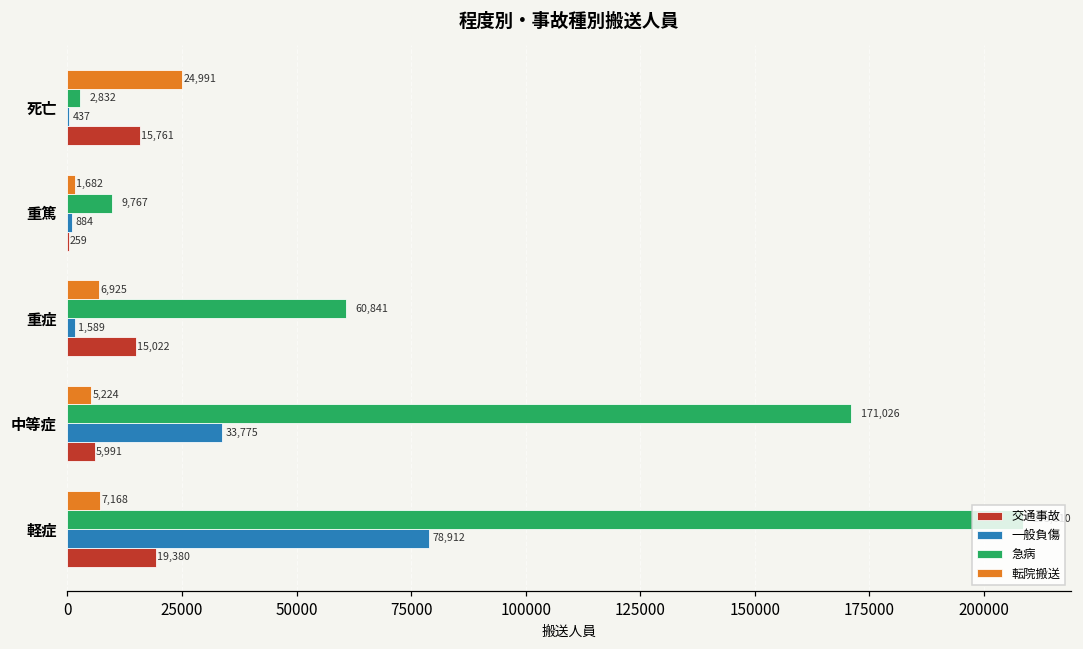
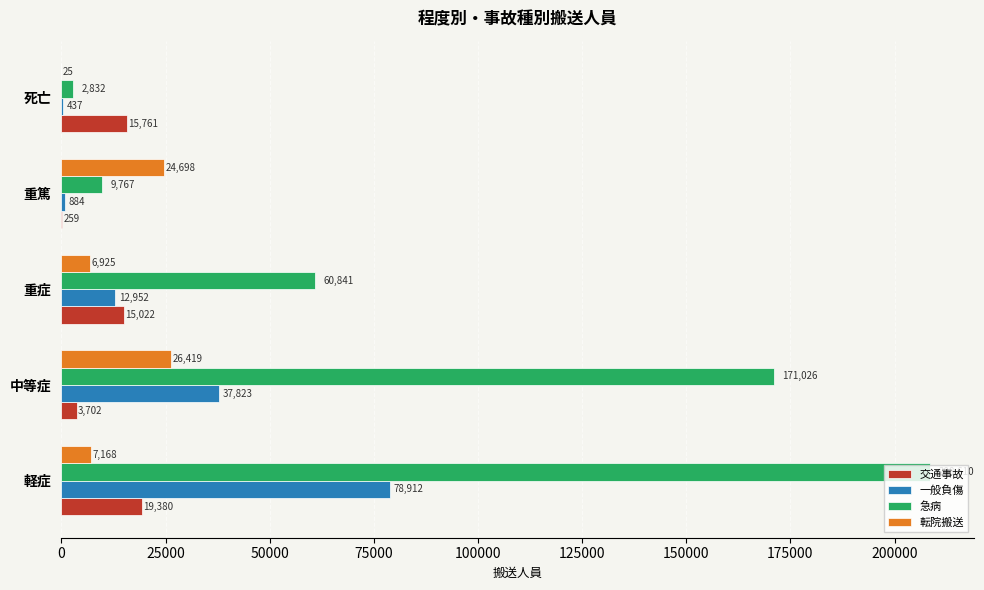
  {
    "交通事故": {
      "死亡": "15,761",
      "重篤": "259",
      "重症": "15,022",
-     "中等症": "5,991",
+     "中等症": "3,702",
      "軽症": "19,380"
    },
    "一般負傷": {
      "死亡": "437",
      "重篤": "884",
-     "重症": "1,589",
-     "中等症": "33,775",
+     "重症": "12,952",
+     "中等症": "37,823",
      "軽症": "78,912"
    },
    "急病": {
      "死亡": "2,832",
      "重篤": "9,767",
      "重症": "60,841",
      "中等症": "171,026"
    },
    "転院搬送": {
-     "死亡": "24,991",
-     "重篤": "1,682",
+     "死亡": "25",
+     "重篤": "24,698",
      "重症": "6,925",
-     "中等症": "5,224",
+     "中等症": "26,419",
      "軽症": "7,168"
    }
  }
